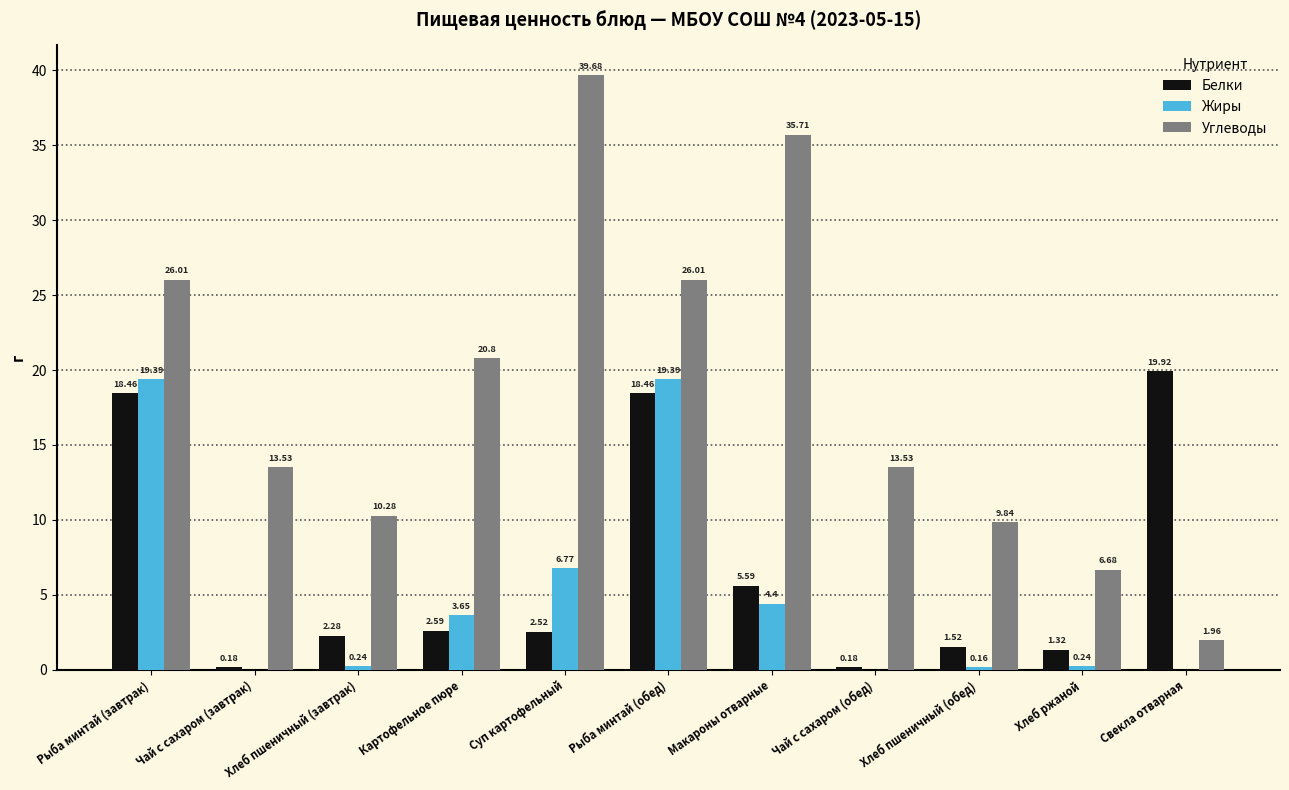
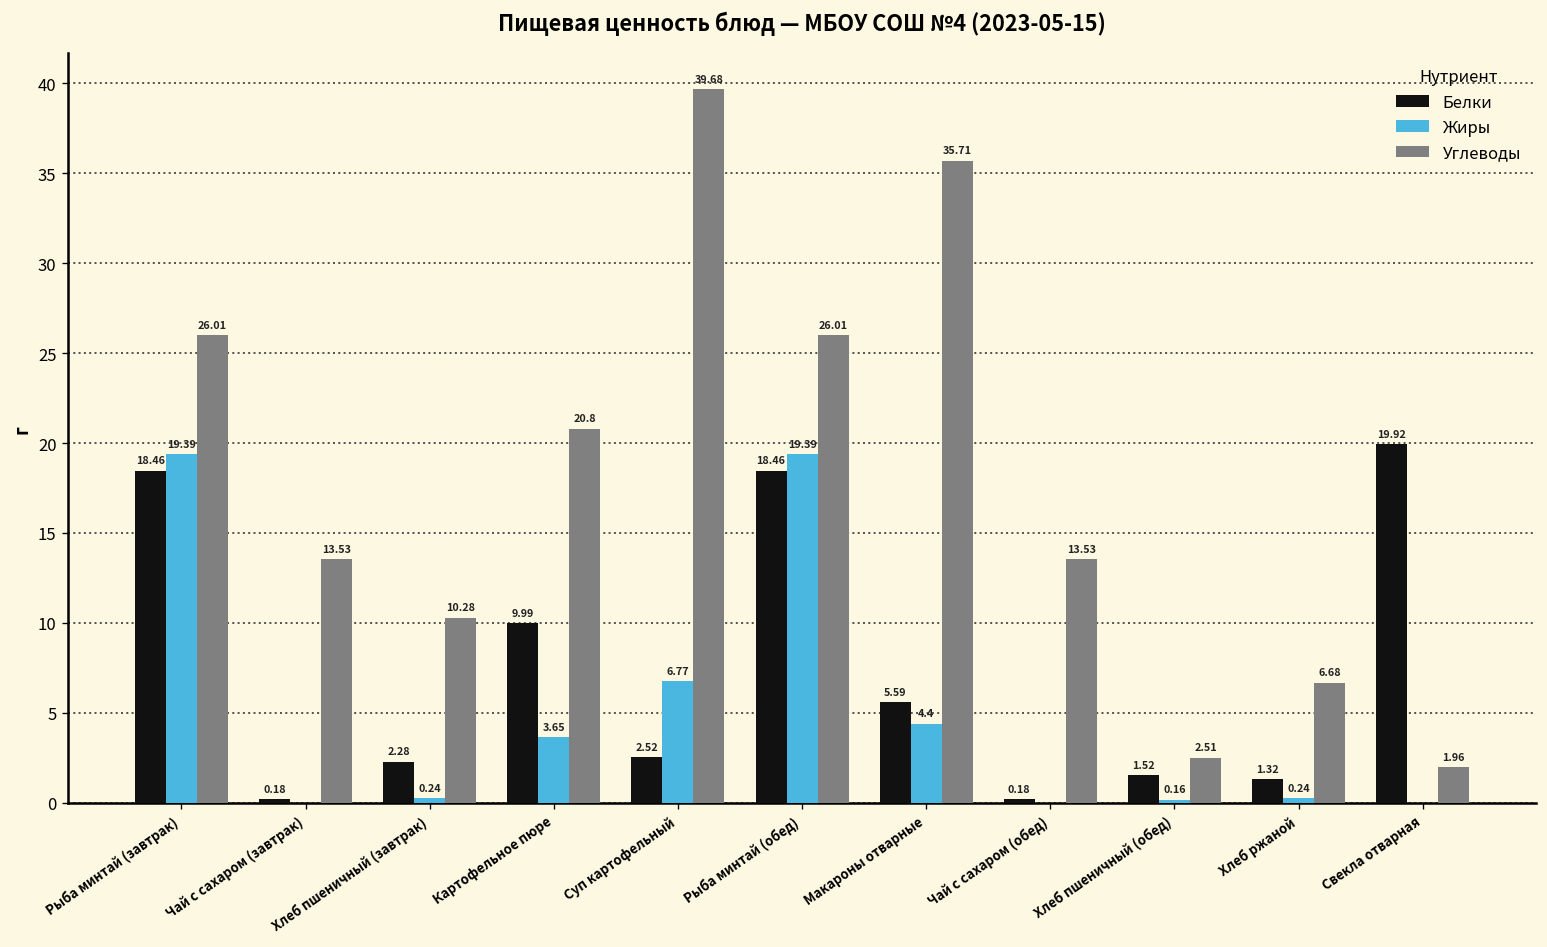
  {
    "Белки": {
      "Рыба минтай (завтрак)": 18.46,
      "Чай с сахаром (завтрак)": 0.18,
      "Хлеб пшеничный (завтрак)": 2.28,
-     "Картофельное пюре": 2.59,
+     "Картофельное пюре": 9.99,
      "Суп картофельный": 2.52,
      "Рыба минтай (обед)": 18.46,
      "Макароны отварные": 5.59,
      "Чай с сахаром (обед)": 0.18,
      "Хлеб пшеничный (обед)": 1.52,
      "Хлеб ржаной": 1.32,
      "Свекла отварная": 19.92
    },
    "Жиры": {
      "Рыба минтай (завтрак)": 19.39,
      "Хлеб пшеничный (завтрак)": 0.24,
      "Картофельное пюре": 3.65,
      "Суп картофельный": 6.77,
      "Рыба минтай (обед)": 19.39,
      "Макароны отварные": 4.4,
      "Хлеб пшеничный (обед)": 0.16,
      "Хлеб ржаной": 0.24
    },
    "Углеводы": {
      "Рыба минтай (завтрак)": 26.01,
      "Чай с сахаром (завтрак)": 13.53,
      "Хлеб пшеничный (завтрак)": 10.28,
      "Картофельное пюре": 20.8,
      "Суп картофельный": 39.68,
      "Рыба минтай (обед)": 26.01,
      "Макароны отварные": 35.71,
      "Чай с сахаром (обед)": 13.53,
-     "Хлеб пшеничный (обед)": 9.84,
+     "Хлеб пшеничный (обед)": 2.51,
      "Хлеб ржаной": 6.68,
      "Свекла отварная": 1.96
    }
  }
